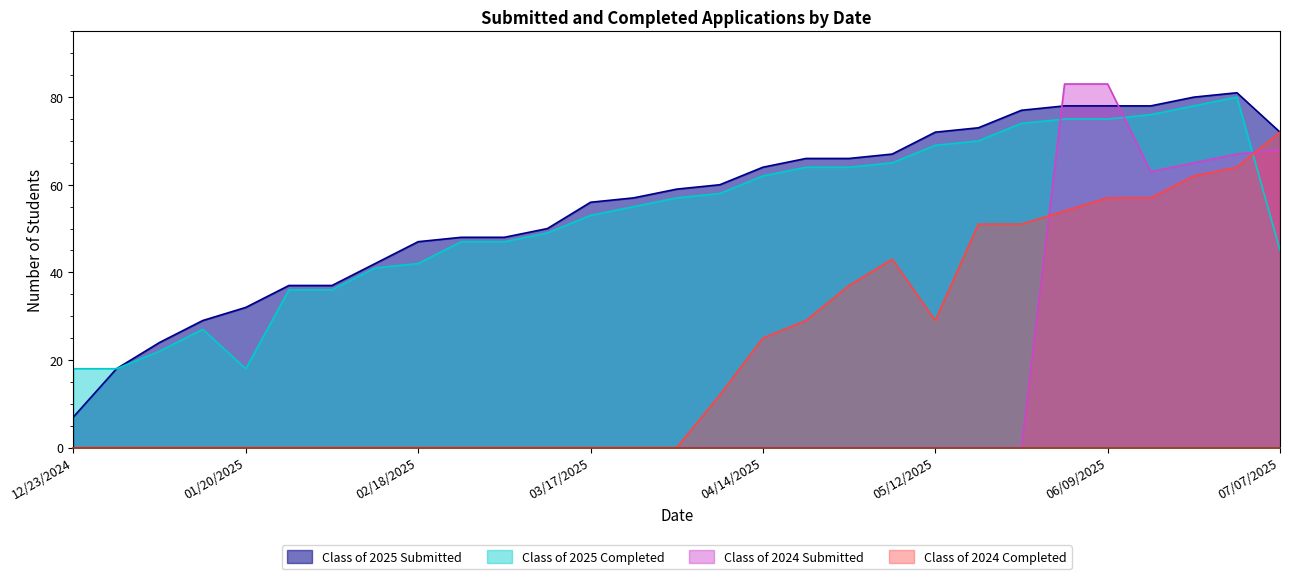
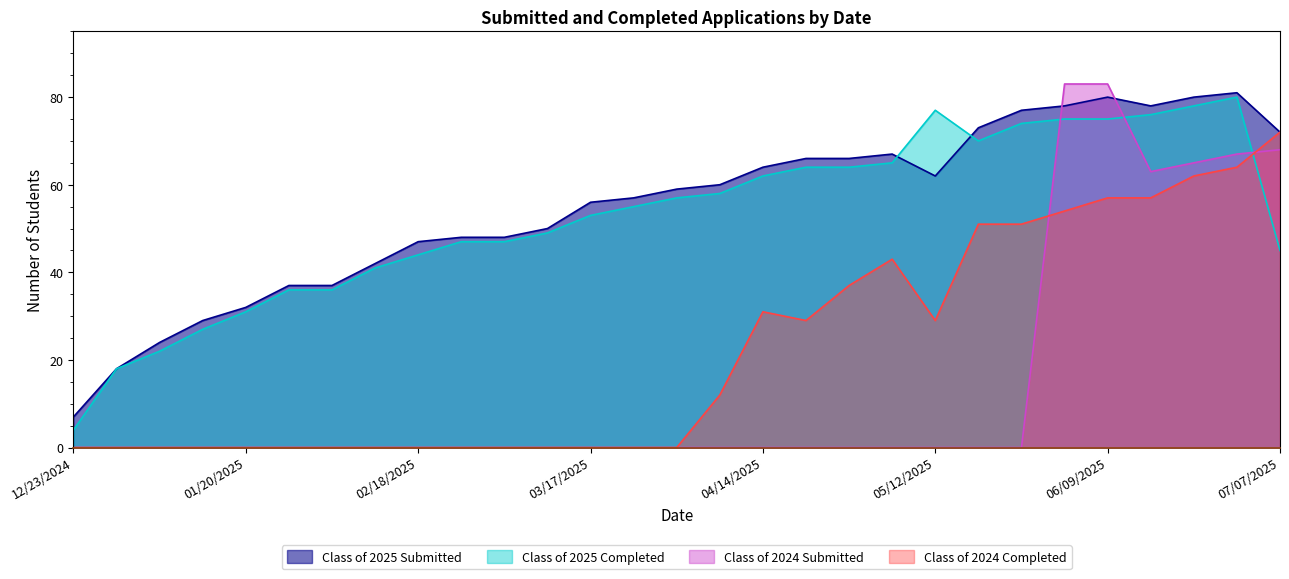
  {
    "Class of 2025 Submitted": {
      "12/23/2024": 7,
      "01/20/2025": 32,
      "02/18/2025": 47,
      "03/17/2025": 56,
      "04/14/2025": 64,
-     "05/12/2025": 72,
-     "06/09/2025": 78
+     "05/12/2025": 62,
+     "06/09/2025": 80
    },
    "Class of 2025 Completed": {
-     "12/23/2024": 18,
-     "01/20/2025": 18,
-     "02/18/2025": 42,
+     "12/23/2024": 4,
+     "01/20/2025": 31,
+     "02/18/2025": 44,
      "03/17/2025": 53,
      "04/14/2025": 62,
-     "05/12/2025": 69,
+     "05/12/2025": 77,
      "06/09/2025": 75,
      "07/07/2025": 45
    },
    "Class of 2024 Submitted": {
      "04/14/2025": 0,
      "05/12/2025": 0,
      "06/09/2025": 83,
      "07/07/2025": 68
    },
    "Class of 2024 Completed": {
-     "04/14/2025": 25,
+     "04/14/2025": 31,
      "05/12/2025": 29,
      "06/09/2025": 57
    }
  }
